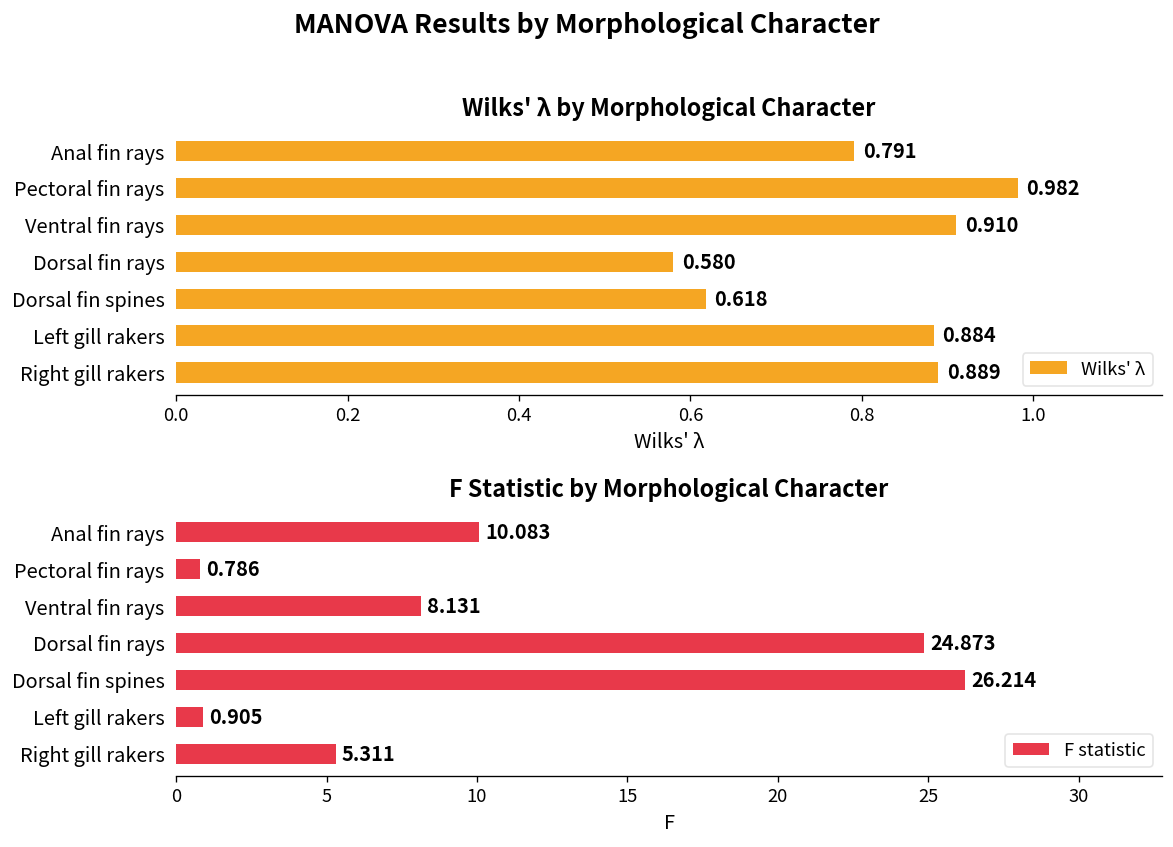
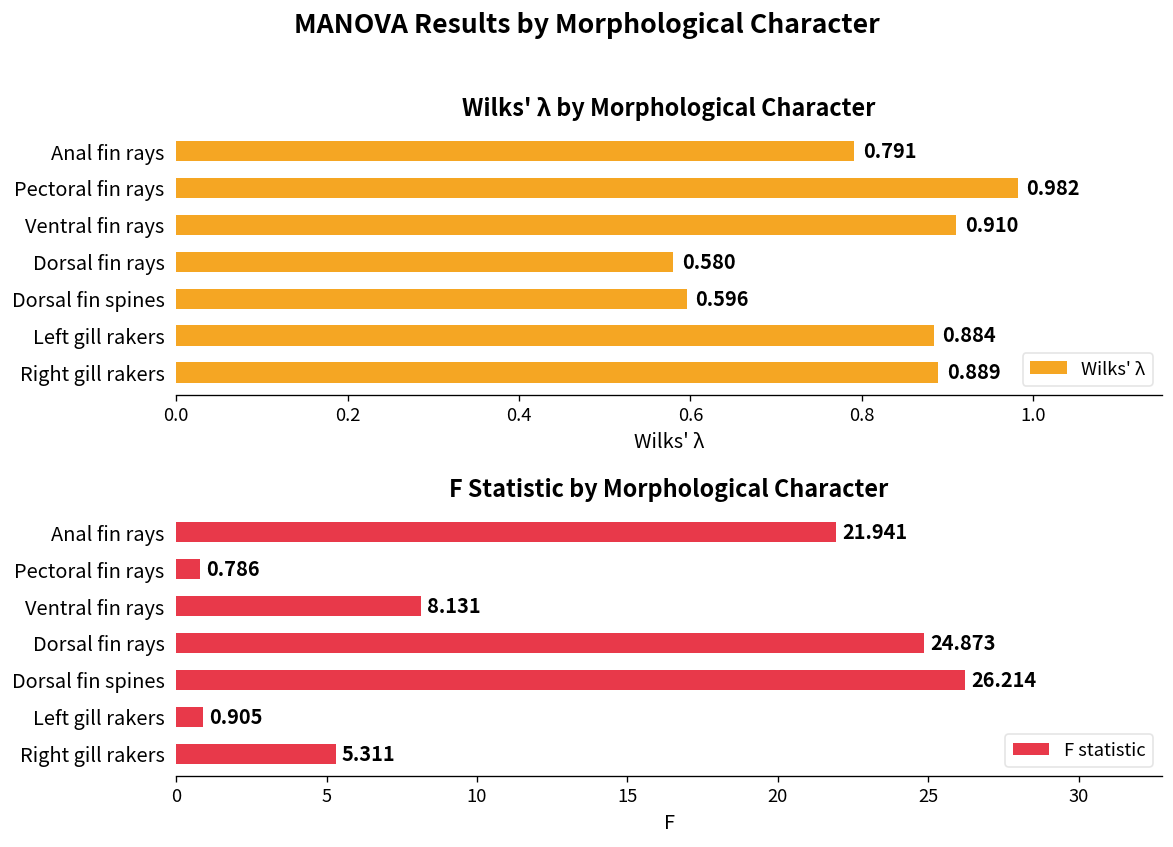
  {
    "Wilks' λ by Morphological Character": {
      "Anal fin rays": 0.791,
      "Pectoral fin rays": 0.982,
      "Ventral fin rays": 0.910,
      "Dorsal fin rays": 0.580,
-     "Dorsal fin spines": 0.618,
+     "Dorsal fin spines": 0.596,
      "Left gill rakers": 0.884,
      "Right gill rakers": 0.889
    },
    "F Statistic by Morphological Character": {
-     "Anal fin rays": 10.083,
+     "Anal fin rays": 21.941,
      "Pectoral fin rays": 0.786,
      "Ventral fin rays": 8.131,
      "Dorsal fin rays": 24.873,
      "Dorsal fin spines": 26.214,
      "Left gill rakers": 0.905,
      "Right gill rakers": 5.311
    }
  }
